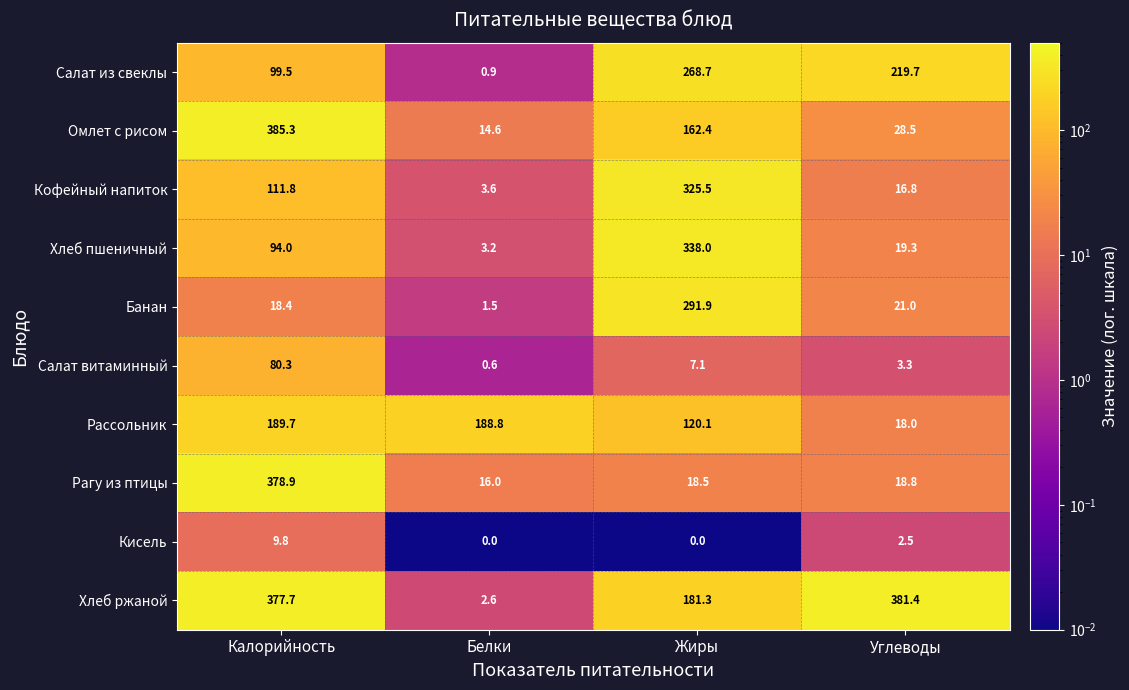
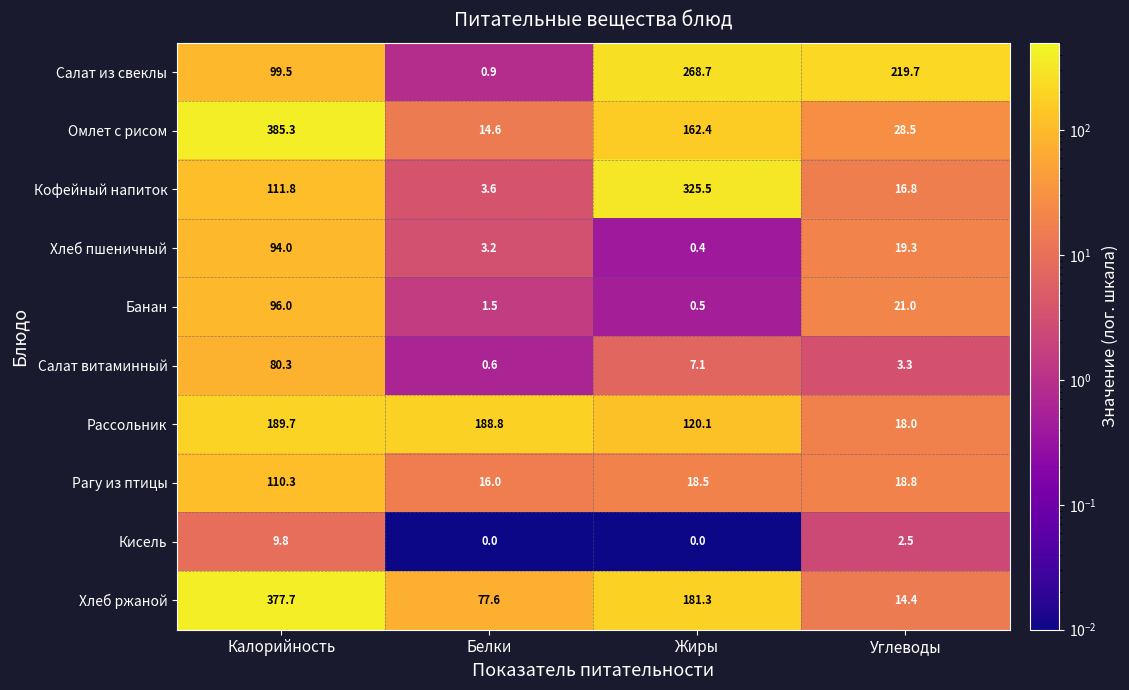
  {
    "Салат из свеклы": {
      "Калорийность": 99.5,
      "Белки": 0.9,
      "Жиры": 268.7,
      "Углеводы": 219.7
    },
    "Омлет с рисом": {
      "Калорийность": 385.3,
      "Белки": 14.6,
      "Жиры": 162.4,
      "Углеводы": 28.5
    },
    "Кофейный напиток": {
      "Калорийность": 111.8,
      "Белки": 3.6,
      "Жиры": 325.5,
      "Углеводы": 16.8
    },
    "Хлеб пшеничный": {
      "Калорийность": 94.0,
      "Белки": 3.2,
-     "Жиры": 338.0,
+     "Жиры": 0.4,
      "Углеводы": 19.3
    },
    "Банан": {
-     "Калорийность": 18.4,
+     "Калорийность": 96.0,
      "Белки": 1.5,
-     "Жиры": 291.9,
+     "Жиры": 0.5,
      "Углеводы": 21.0
    },
    "Салат витаминный": {
      "Калорийность": 80.3,
      "Белки": 0.6,
      "Жиры": 7.1,
      "Углеводы": 3.3
    },
    "Рассольник": {
      "Калорийность": 189.7,
      "Белки": 188.8,
      "Жиры": 120.1,
      "Углеводы": 18.0
    },
    "Рагу из птицы": {
-     "Калорийность": 378.9,
+     "Калорийность": 110.3,
      "Белки": 16.0,
      "Жиры": 18.5,
      "Углеводы": 18.8
    },
    "Кисель": {
      "Калорийность": 9.8,
      "Белки": 0.0,
      "Жиры": 0.0,
      "Углеводы": 2.5
    },
    "Хлеб ржаной": {
      "Калорийность": 377.7,
-     "Белки": 2.6,
+     "Белки": 77.6,
      "Жиры": 181.3,
-     "Углеводы": 381.4
+     "Углеводы": 14.4
    }
  }
